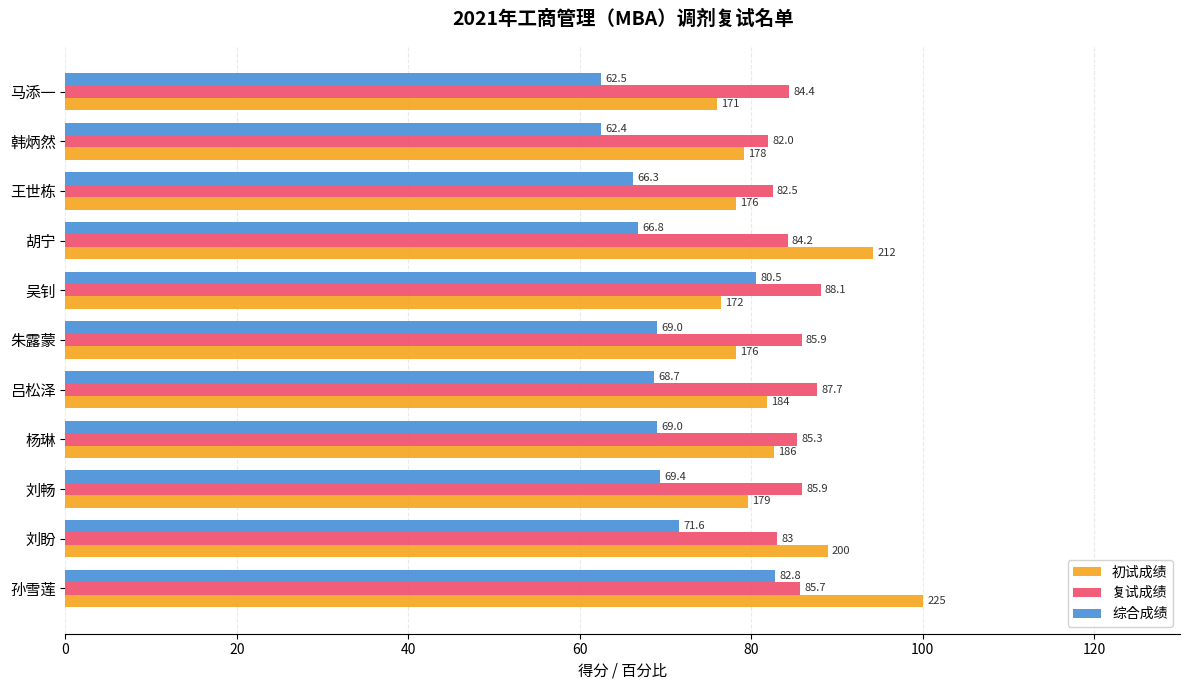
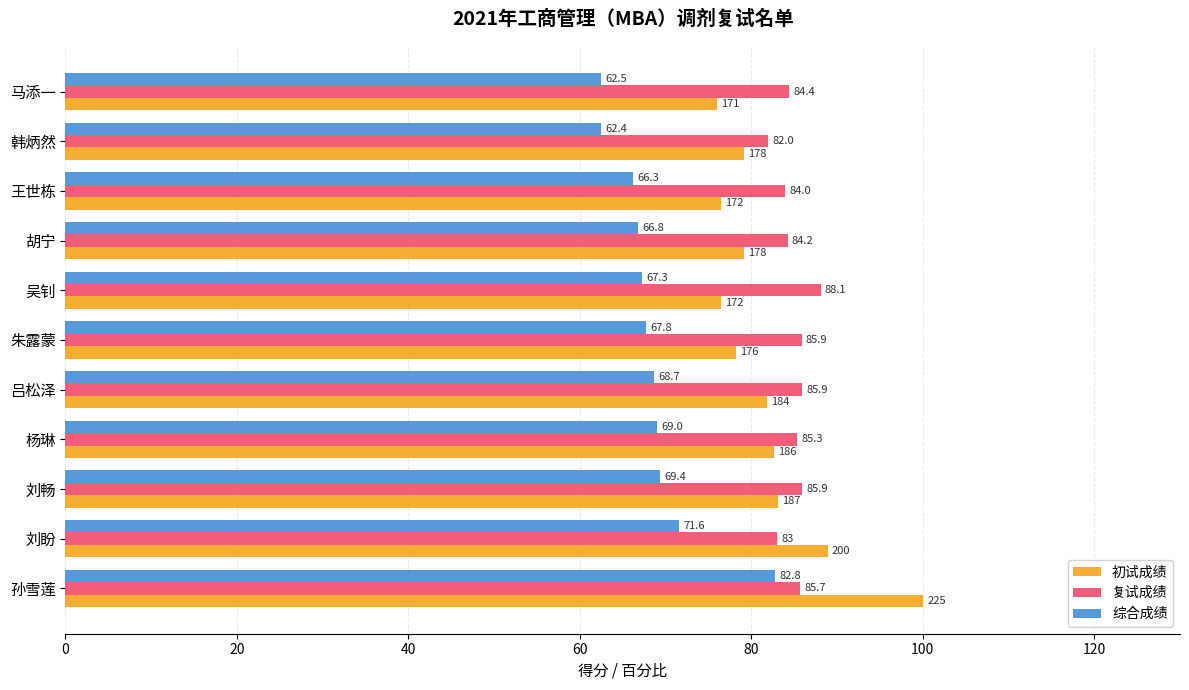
  {
    "初试成绩": {
-     "王世栋": 176,
-     "胡宁": 212,
-     "刘畅": 179
+     "王世栋": 172,
+     "胡宁": 178,
+     "刘畅": 187
    },
    "复试成绩": {
      "马添一": 84.4,
      "韩炳然": 82.0,
-     "王世栋": 82.5,
+     "王世栋": 84.0,
      "胡宁": 84.2,
      "吴钊": 88.1,
      "朱露蒙": 85.9,
-     "吕松泽": 87.7,
+     "吕松泽": 85.9,
      "杨琳": 85.3,
      "刘畅": 85.9,
      "刘盼": 83,
      "孙雪莲": 85.7
    },
    "综合成绩": {
      "马添一": 62.5,
      "韩炳然": 62.4,
      "王世栋": 66.3,
      "胡宁": 66.8,
-     "吴钊": 80.5,
-     "朱露蒙": 69.0,
+     "吴钊": 67.3,
+     "朱露蒙": 67.8,
      "吕松泽": 68.7,
      "杨琳": 69.0,
      "刘畅": 69.4,
      "刘盼": 71.6,
      "孙雪莲": 82.8
    }
  }
